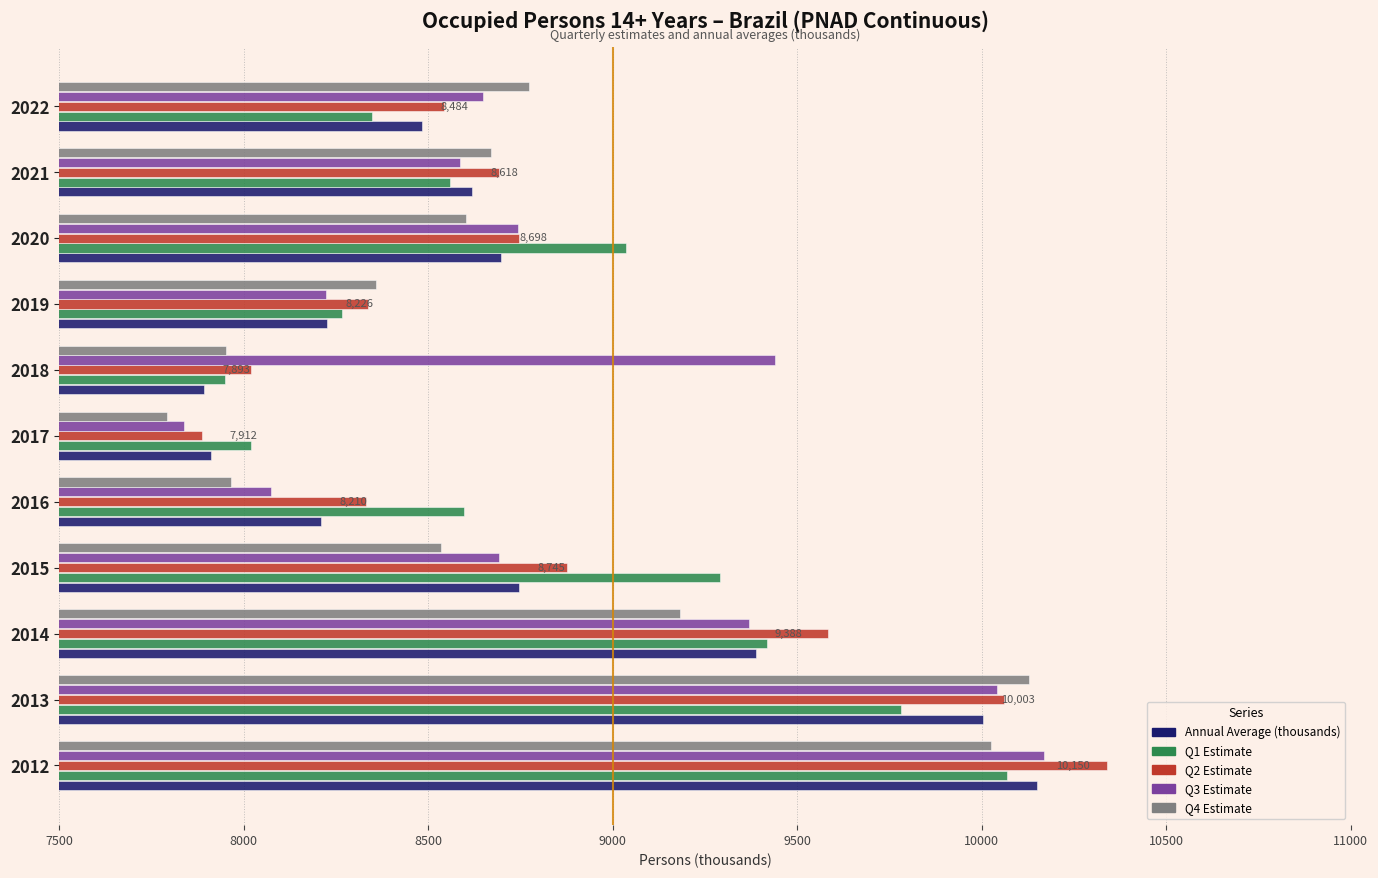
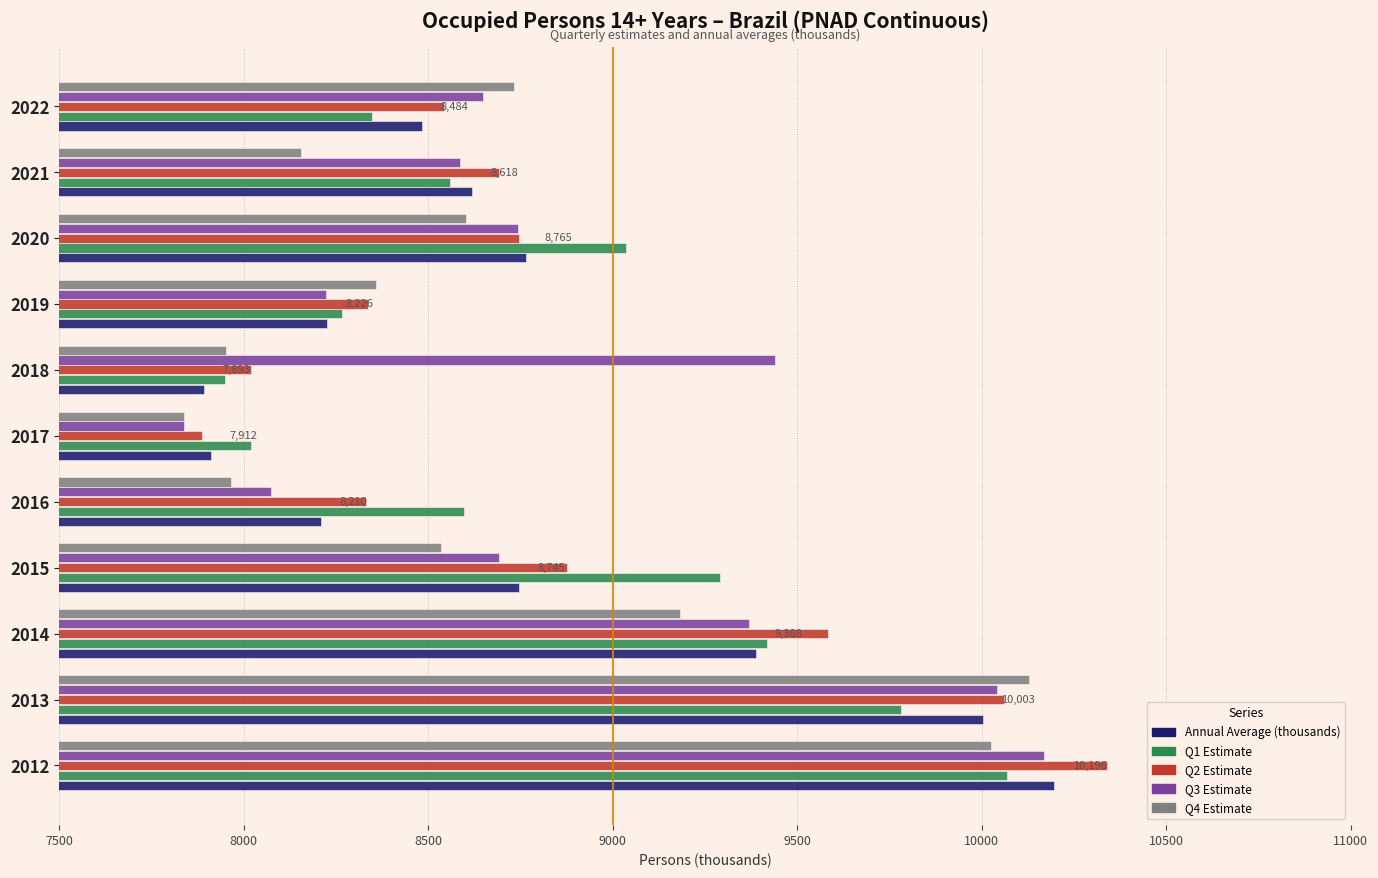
  {
    "Annual Average (thousands)": {
      "2022": "8,484",
      "2021": "8,618",
-     "2020": "8,698",
+     "2020": "8,765",
      "2019": "8,226",
      "2018": "7,893",
      "2017": "7,912",
      "2016": "8,210",
      "2015": "8,745",
      "2014": "9,388",
      "2013": "10,003",
-     "2012": "10,150"
+     "2012": "10,196"
    },
    "Q1 Estimate": {
      "2022": "8350",
      "2021": "8560",
      "2020": "9040",
      "2019": "8270",
      "2018": "7950",
      "2016": "8600",
      "2015": "9290",
      "2014": "9420",
      "2013": "9780",
      "2012": "10070"
    },
    "Q2 Estimate": {
      "2017": "7890"
    },
    "Q3 Estimate": {
      "2022": "8650",
      "2021": "8590",
      "2020": "8740",
      "2019": "8220",
      "2018": "9440",
      "2017": "7840",
      "2016": "8070",
      "2015": "8690",
      "2014": "9370",
      "2013": "10040",
      "2012": "10170"
    },
    "Q4 Estimate": {
-     "2022": "8770",
-     "2021": "8670",
+     "2022": "8730",
+     "2021": "8160",
      "2020": "8600",
      "2019": "8360",
      "2018": "7950",
-     "2017": "7790",
+     "2017": "7840",
      "2016": "7970",
      "2015": "8530",
      "2014": "9180",
      "2013": "10130",
      "2012": "10030"
    }
  }
